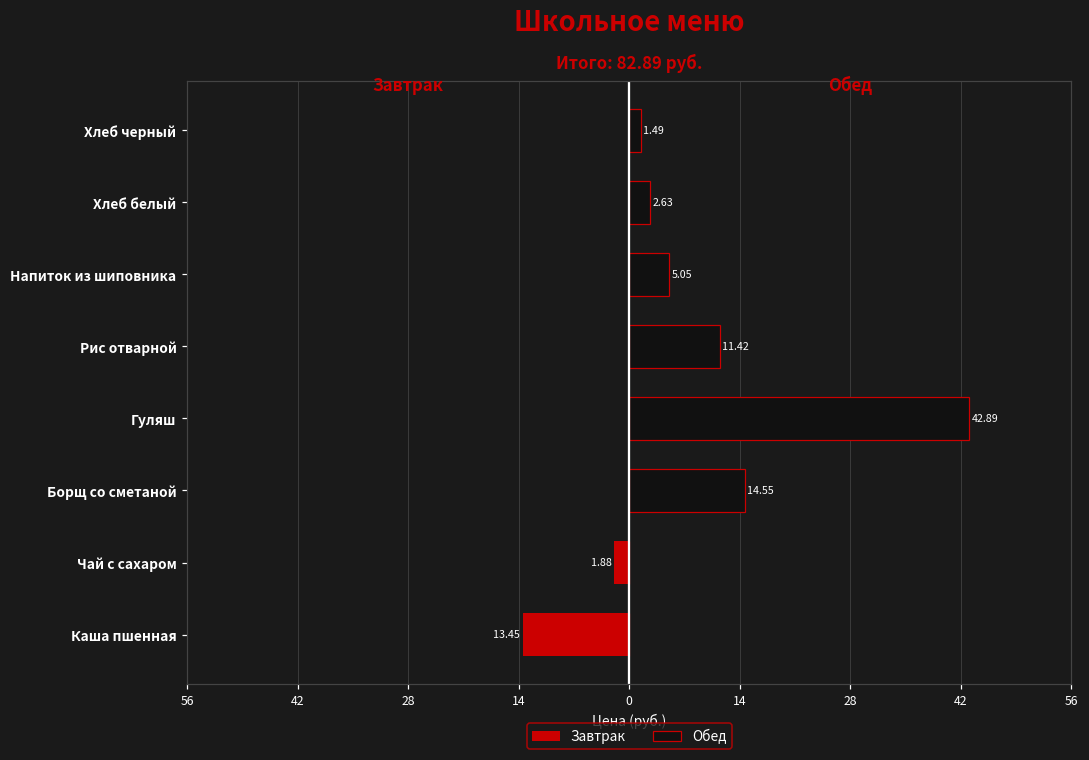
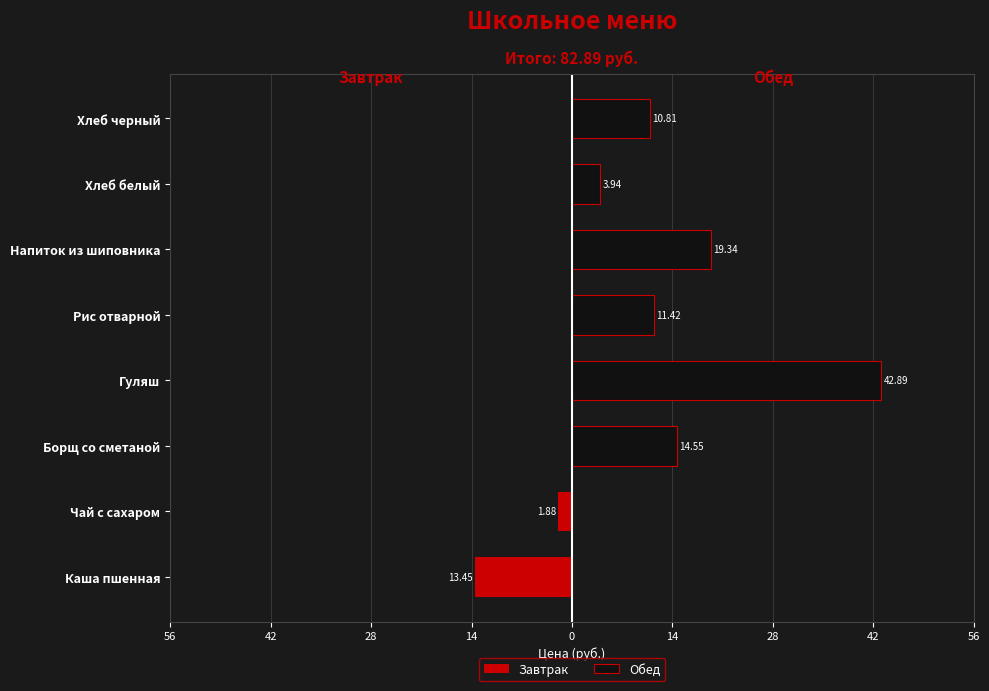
  {
    "Обед": {
-     "Хлеб черный": 1.49,
-     "Хлеб белый": 2.63,
-     "Напиток из шиповника": 5.05,
+     "Хлеб черный": 10.81,
+     "Хлеб белый": 3.94,
+     "Напиток из шиповника": 19.34,
      "Рис отварной": 11.42,
      "Гуляш": 42.89,
      "Борщ со сметаной": 14.55
    }
  }
